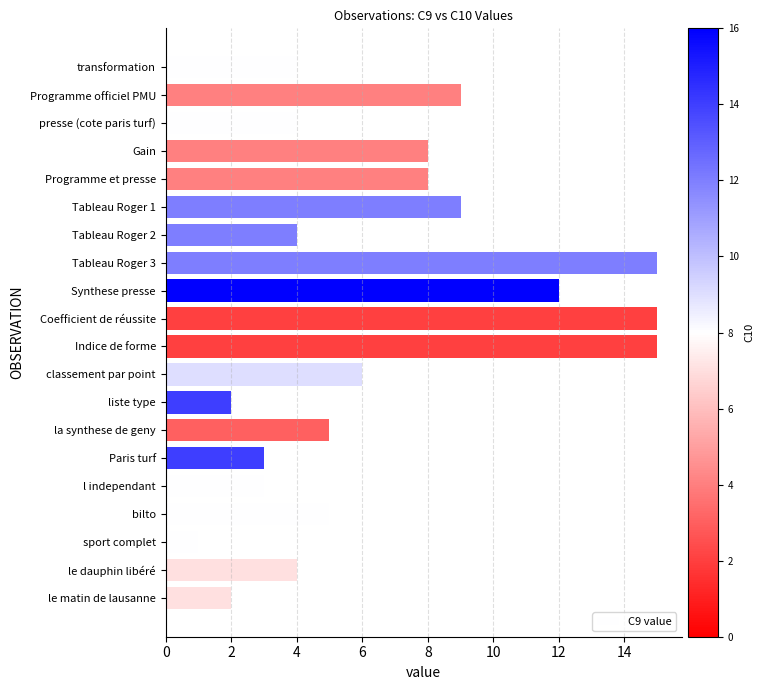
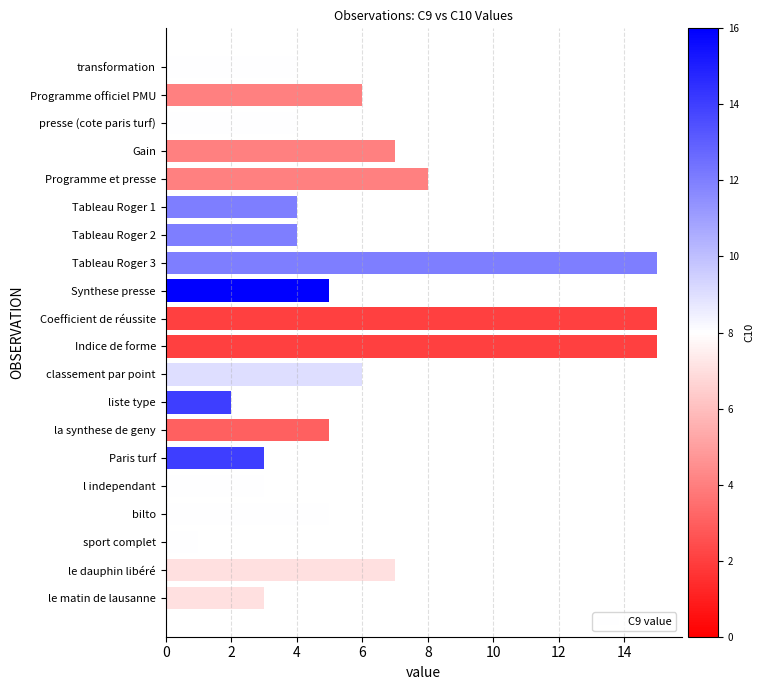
  {
    "transformation": 4,
-   "Programme officiel PMU": 9,
+   "Programme officiel PMU": 6,
    "presse (cote paris turf)": 4,
-   "Gain": 8,
+   "Gain": 7,
    "Programme et presse": 8,
-   "Tableau Roger 1": 9,
+   "Tableau Roger 1": 4,
    "Tableau Roger 2": 4,
    "Tableau Roger 3": 15,
-   "Synthese presse": 12,
+   "Synthese presse": 5,
    "Coefficient de réussite": 15,
    "Indice de forme": 15,
    "classement par point": 6,
    "liste type": 2,
    "la synthese de geny": 5,
    "Paris turf": 3,
    "l independant": 3,
    "bilto": 5,
    "sport complet": 1,
-   "le dauphin libéré": 4,
-   "le matin de lausanne": 2
+   "le dauphin libéré": 7,
+   "le matin de lausanne": 3
  }
